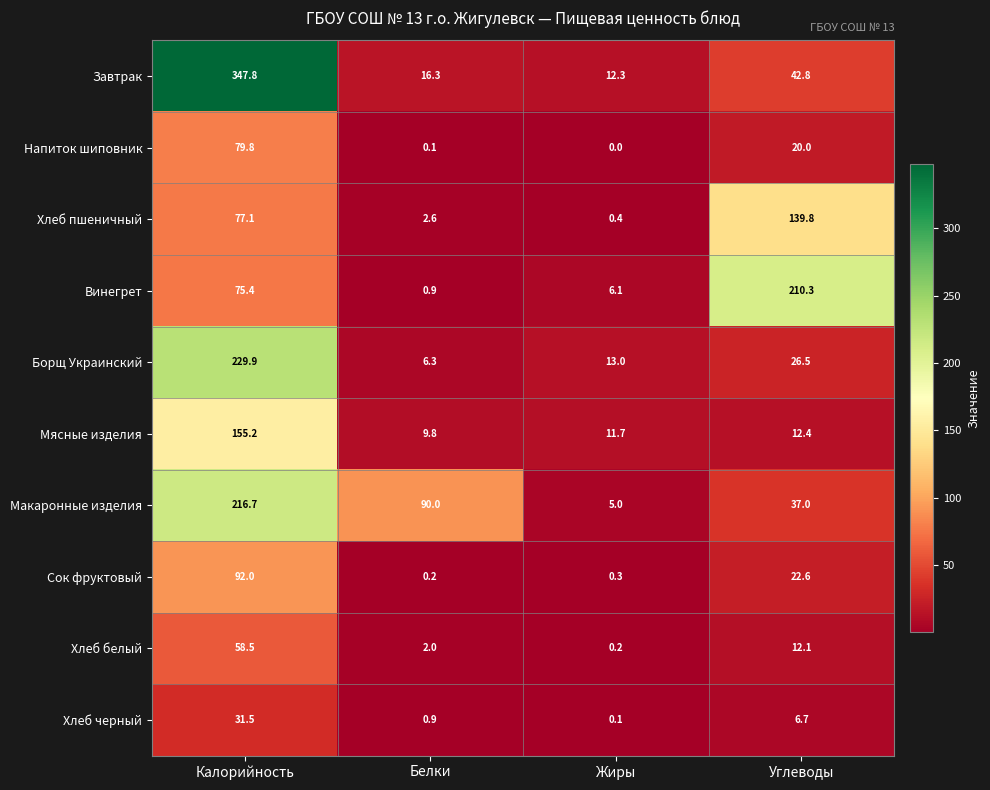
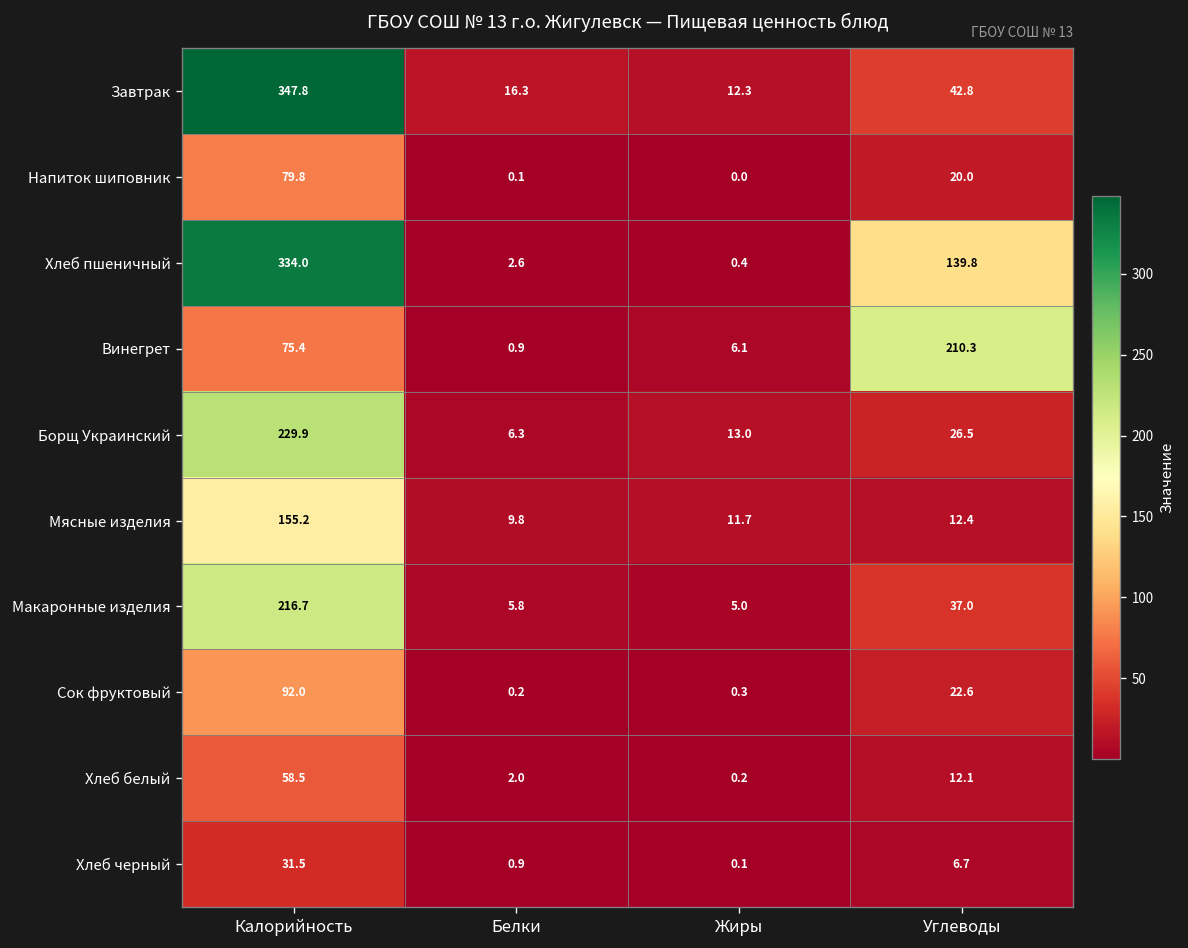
  {
    "Завтрак": {
      "Калорийность": 347.8,
      "Белки": 16.3,
      "Жиры": 12.3,
      "Углеводы": 42.8
    },
    "Напиток шиповник": {
      "Калорийность": 79.8,
      "Белки": 0.1,
      "Жиры": 0.0,
      "Углеводы": 20.0
    },
    "Хлеб пшеничный": {
-     "Калорийность": 77.1,
+     "Калорийность": 334.0,
      "Белки": 2.6,
      "Жиры": 0.4,
      "Углеводы": 139.8
    },
    "Винегрет": {
      "Калорийность": 75.4,
      "Белки": 0.9,
      "Жиры": 6.1,
      "Углеводы": 210.3
    },
    "Борщ Украинский": {
      "Калорийность": 229.9,
      "Белки": 6.3,
      "Жиры": 13.0,
      "Углеводы": 26.5
    },
    "Мясные изделия": {
      "Калорийность": 155.2,
      "Белки": 9.8,
      "Жиры": 11.7,
      "Углеводы": 12.4
    },
    "Макаронные изделия": {
      "Калорийность": 216.7,
-     "Белки": 90.0,
+     "Белки": 5.8,
      "Жиры": 5.0,
      "Углеводы": 37.0
    },
    "Сок фруктовый": {
      "Калорийность": 92.0,
      "Белки": 0.2,
      "Жиры": 0.3,
      "Углеводы": 22.6
    },
    "Хлеб белый": {
      "Калорийность": 58.5,
      "Белки": 2.0,
      "Жиры": 0.2,
      "Углеводы": 12.1
    },
    "Хлеб черный": {
      "Калорийность": 31.5,
      "Белки": 0.9,
      "Жиры": 0.1,
      "Углеводы": 6.7
    }
  }
